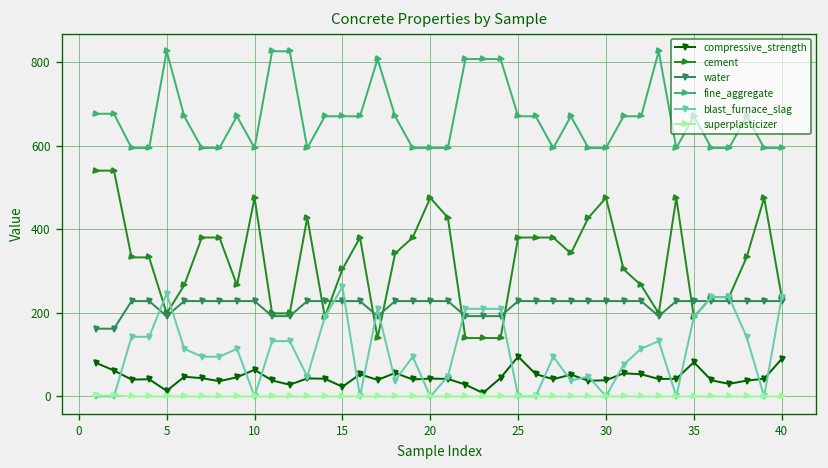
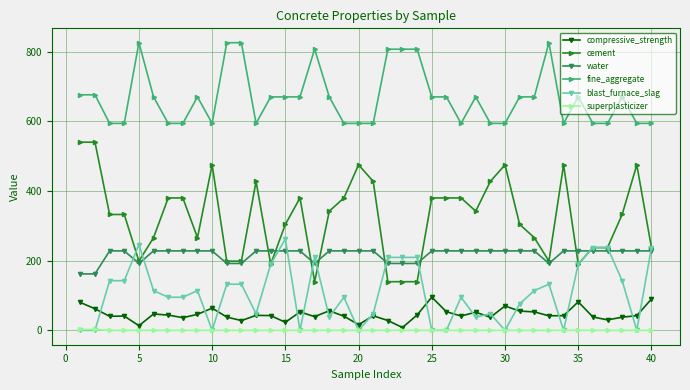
  {
    "compressive_strength": {
      "5": 10,
      "10": 60,
      "15": 20,
-     "20": 40,
+     "20": 20,
      "25": 100,
-     "30": 40,
+     "30": 70,
      "35": 80,
      "40": 90
    },
    "blast_furnace_slag": {
      "5": 250,
      "15": 260
    },
    "superplasticizer": {
      "5": 0,
      "15": 0,
      "35": 0,
      "40": 0
    }
  }
